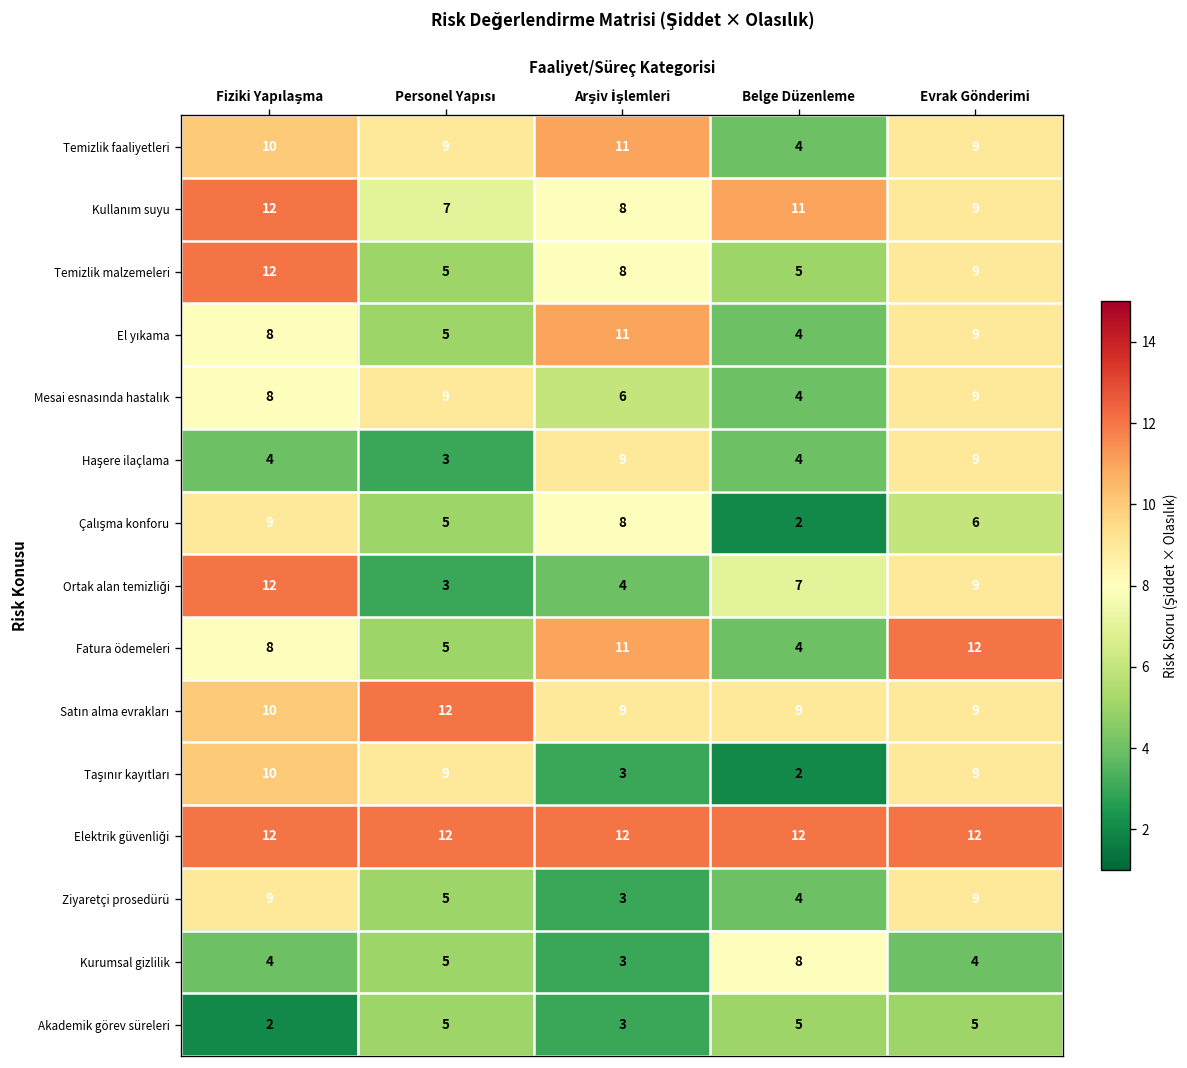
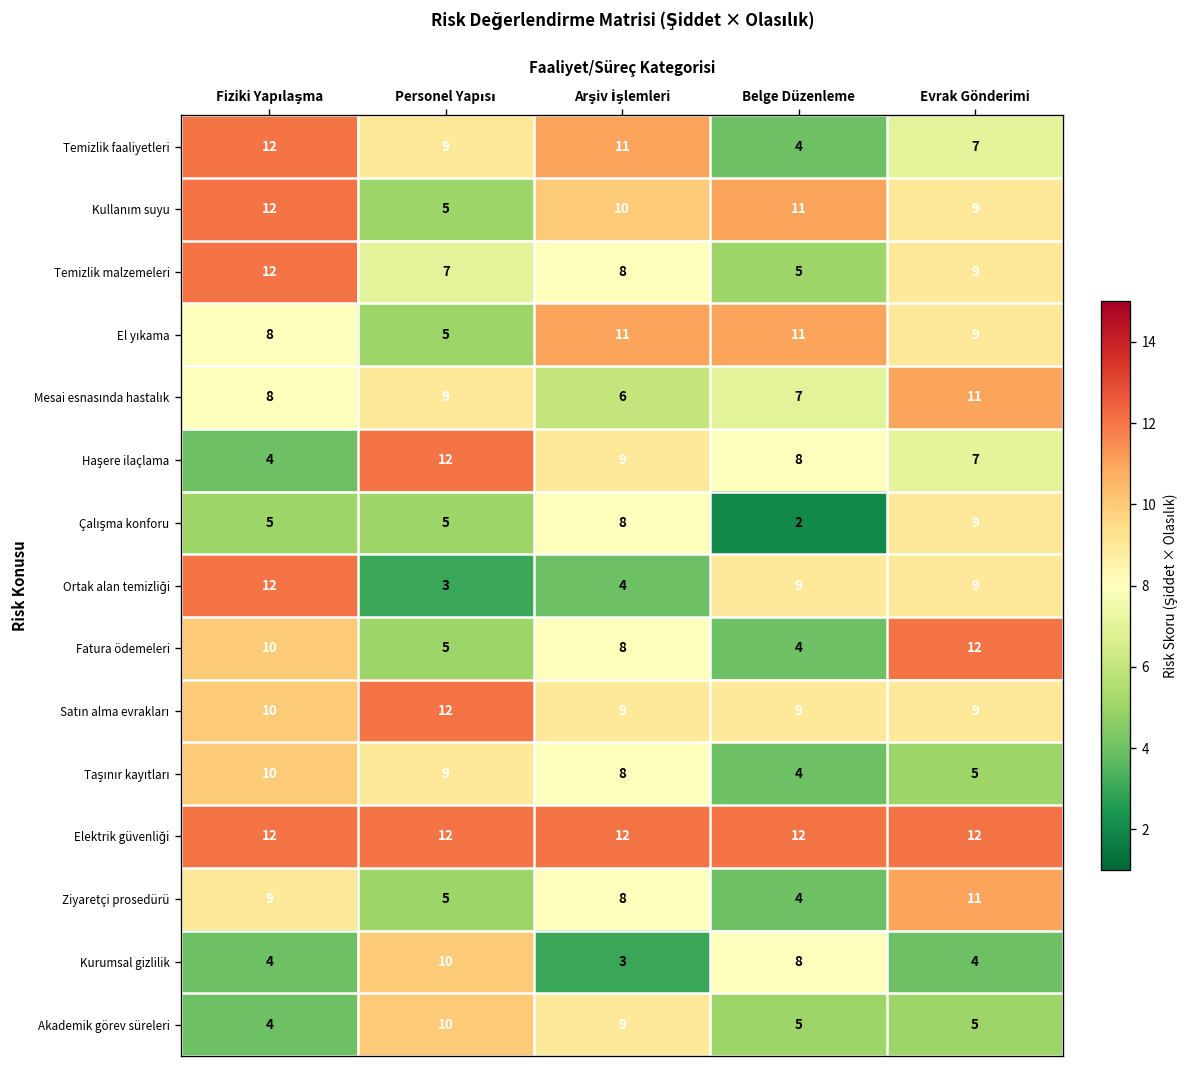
  {
    "Temizlik faaliyetleri": {
-     "Fiziki Yapılaşma": 10,
+     "Fiziki Yapılaşma": 12,
      "Personel Yapısı": 9,
      "Arşiv İşlemleri": 11,
      "Belge Düzenleme": 4,
-     "Evrak Gönderimi": 9
+     "Evrak Gönderimi": 7
    },
    "Kullanım suyu": {
      "Fiziki Yapılaşma": 12,
-     "Personel Yapısı": 7,
-     "Arşiv İşlemleri": 8,
+     "Personel Yapısı": 5,
+     "Arşiv İşlemleri": 10,
      "Belge Düzenleme": 11,
      "Evrak Gönderimi": 9
    },
    "Temizlik malzemeleri": {
      "Fiziki Yapılaşma": 12,
-     "Personel Yapısı": 5,
+     "Personel Yapısı": 7,
      "Arşiv İşlemleri": 8,
      "Belge Düzenleme": 5,
      "Evrak Gönderimi": 9
    },
    "El yıkama": {
      "Fiziki Yapılaşma": 8,
      "Personel Yapısı": 5,
      "Arşiv İşlemleri": 11,
-     "Belge Düzenleme": 4,
+     "Belge Düzenleme": 11,
      "Evrak Gönderimi": 9
    },
    "Mesai esnasında hastalık": {
      "Fiziki Yapılaşma": 8,
      "Personel Yapısı": 9,
      "Arşiv İşlemleri": 6,
-     "Belge Düzenleme": 4,
-     "Evrak Gönderimi": 9
+     "Belge Düzenleme": 7,
+     "Evrak Gönderimi": 11
    },
    "Haşere ilaçlama": {
      "Fiziki Yapılaşma": 4,
-     "Personel Yapısı": 3,
+     "Personel Yapısı": 12,
      "Arşiv İşlemleri": 9,
-     "Belge Düzenleme": 4,
-     "Evrak Gönderimi": 9
+     "Belge Düzenleme": 8,
+     "Evrak Gönderimi": 7
    },
    "Çalışma konforu": {
-     "Fiziki Yapılaşma": 9,
+     "Fiziki Yapılaşma": 5,
      "Personel Yapısı": 5,
      "Arşiv İşlemleri": 8,
      "Belge Düzenleme": 2,
-     "Evrak Gönderimi": 6
+     "Evrak Gönderimi": 9
    },
    "Ortak alan temizliği": {
      "Fiziki Yapılaşma": 12,
      "Personel Yapısı": 3,
      "Arşiv İşlemleri": 4,
-     "Belge Düzenleme": 7,
+     "Belge Düzenleme": 9,
      "Evrak Gönderimi": 9
    },
    "Fatura ödemeleri": {
-     "Fiziki Yapılaşma": 8,
+     "Fiziki Yapılaşma": 10,
      "Personel Yapısı": 5,
-     "Arşiv İşlemleri": 11,
+     "Arşiv İşlemleri": 8,
      "Belge Düzenleme": 4,
      "Evrak Gönderimi": 12
    },
    "Satın alma evrakları": {
      "Fiziki Yapılaşma": 10,
      "Personel Yapısı": 12,
      "Arşiv İşlemleri": 9,
      "Belge Düzenleme": 9,
      "Evrak Gönderimi": 9
    },
    "Taşınır kayıtları": {
      "Fiziki Yapılaşma": 10,
      "Personel Yapısı": 9,
-     "Arşiv İşlemleri": 3,
-     "Belge Düzenleme": 2,
-     "Evrak Gönderimi": 9
+     "Arşiv İşlemleri": 8,
+     "Belge Düzenleme": 4,
+     "Evrak Gönderimi": 5
    },
    "Elektrik güvenliği": {
      "Fiziki Yapılaşma": 12,
      "Personel Yapısı": 12,
      "Arşiv İşlemleri": 12,
      "Belge Düzenleme": 12,
      "Evrak Gönderimi": 12
    },
    "Ziyaretçi prosedürü": {
      "Fiziki Yapılaşma": 9,
      "Personel Yapısı": 5,
-     "Arşiv İşlemleri": 3,
+     "Arşiv İşlemleri": 8,
      "Belge Düzenleme": 4,
-     "Evrak Gönderimi": 9
+     "Evrak Gönderimi": 11
    },
    "Kurumsal gizlilik": {
      "Fiziki Yapılaşma": 4,
-     "Personel Yapısı": 5,
+     "Personel Yapısı": 10,
      "Arşiv İşlemleri": 3,
      "Belge Düzenleme": 8,
      "Evrak Gönderimi": 4
    },
    "Akademik görev süreleri": {
-     "Fiziki Yapılaşma": 2,
-     "Personel Yapısı": 5,
-     "Arşiv İşlemleri": 3,
+     "Fiziki Yapılaşma": 4,
+     "Personel Yapısı": 10,
+     "Arşiv İşlemleri": 9,
      "Belge Düzenleme": 5,
      "Evrak Gönderimi": 5
    }
  }
